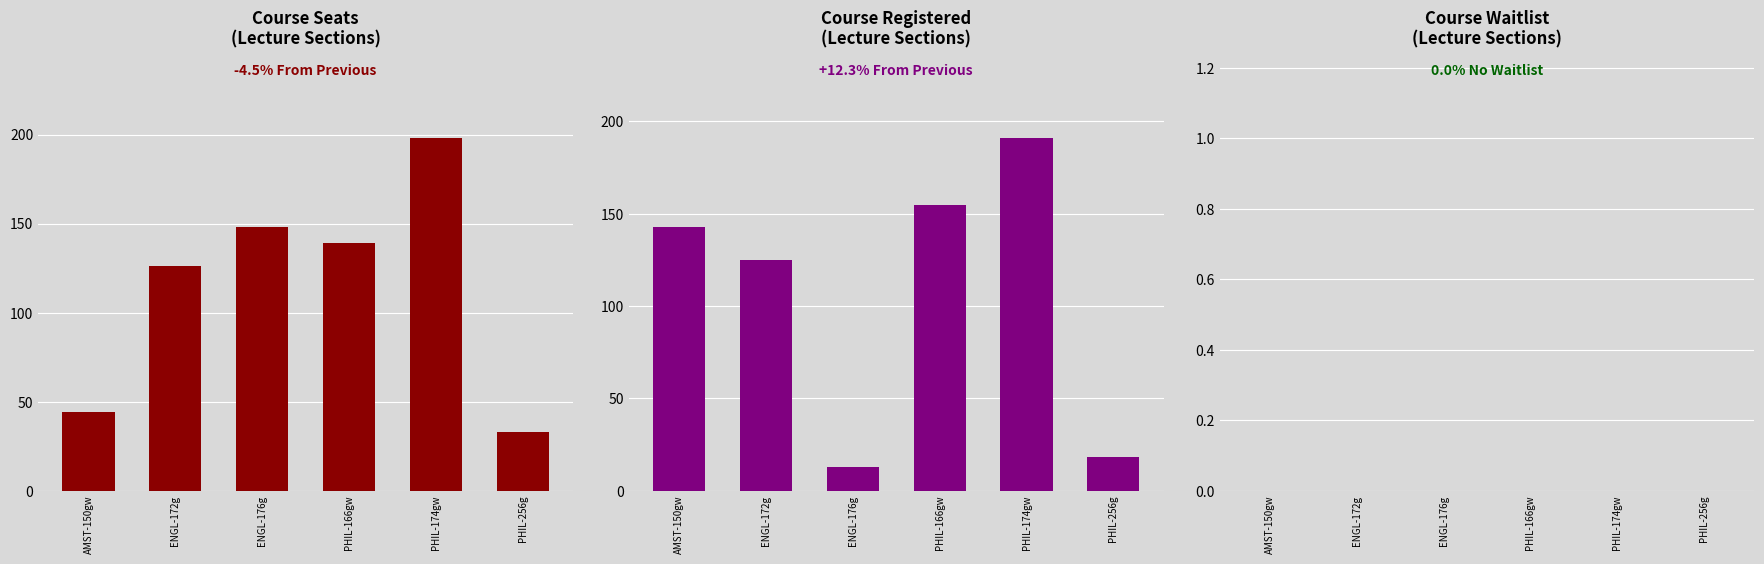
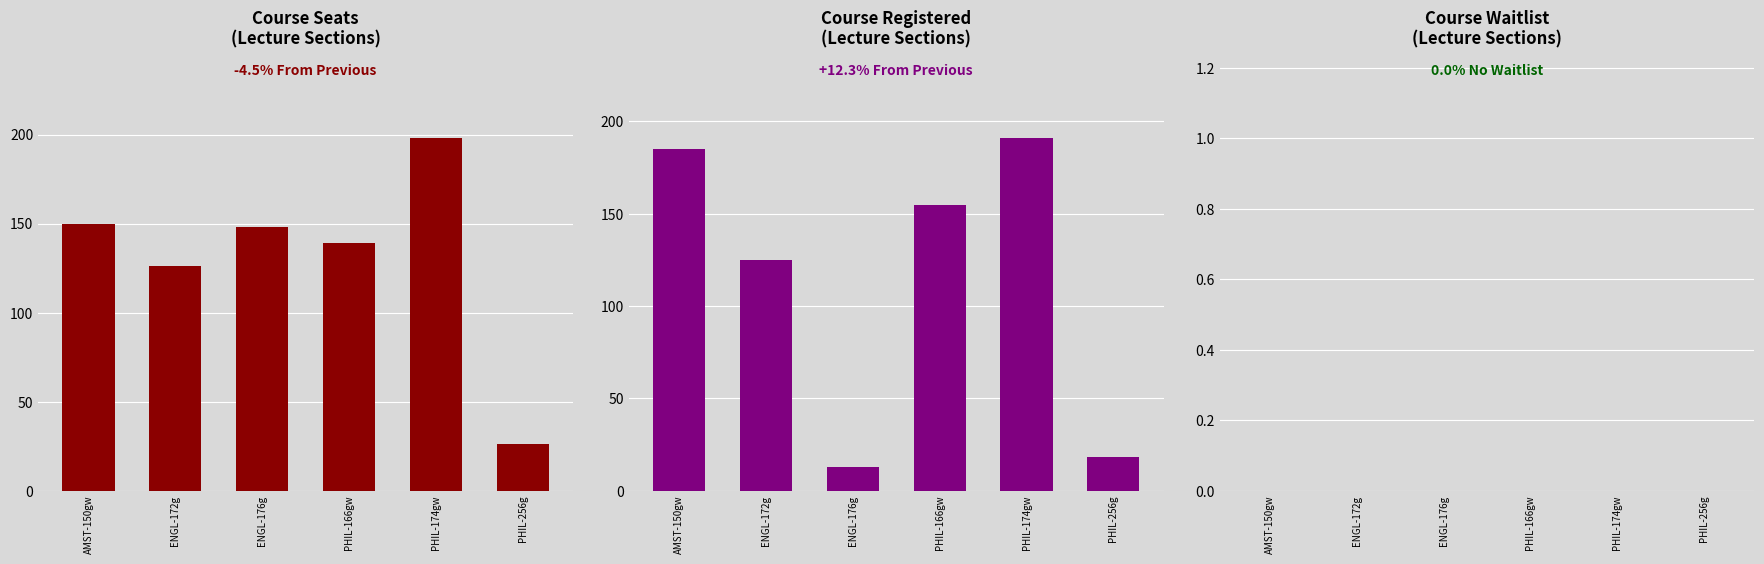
  {
    "Course Seats (Lecture Sections)": {
-     "AMST-150gw": 44,
+     "AMST-150gw": 150,
      "ENGL-172g": 126,
      "ENGL-176g": 148,
      "PHIL-166gw": 139,
      "PHIL-174gw": 198,
-     "PHIL-256g": 33
+     "PHIL-256g": 26
    },
    "Course Registered (Lecture Sections)": {
-     "AMST-150gw": 143,
+     "AMST-150gw": 185,
      "ENGL-172g": 125,
      "ENGL-176g": 13,
      "PHIL-166gw": 155,
      "PHIL-174gw": 191,
      "PHIL-256g": 18
    },
    "Course Waitlist (Lecture Sections)": {
      "AMST-150gw": 0.00,
      "ENGL-172g": 0.00,
      "ENGL-176g": 0.00,
      "PHIL-166gw": 0.00,
      "PHIL-174gw": 0.00,
      "PHIL-256g": 0.00
    }
  }
